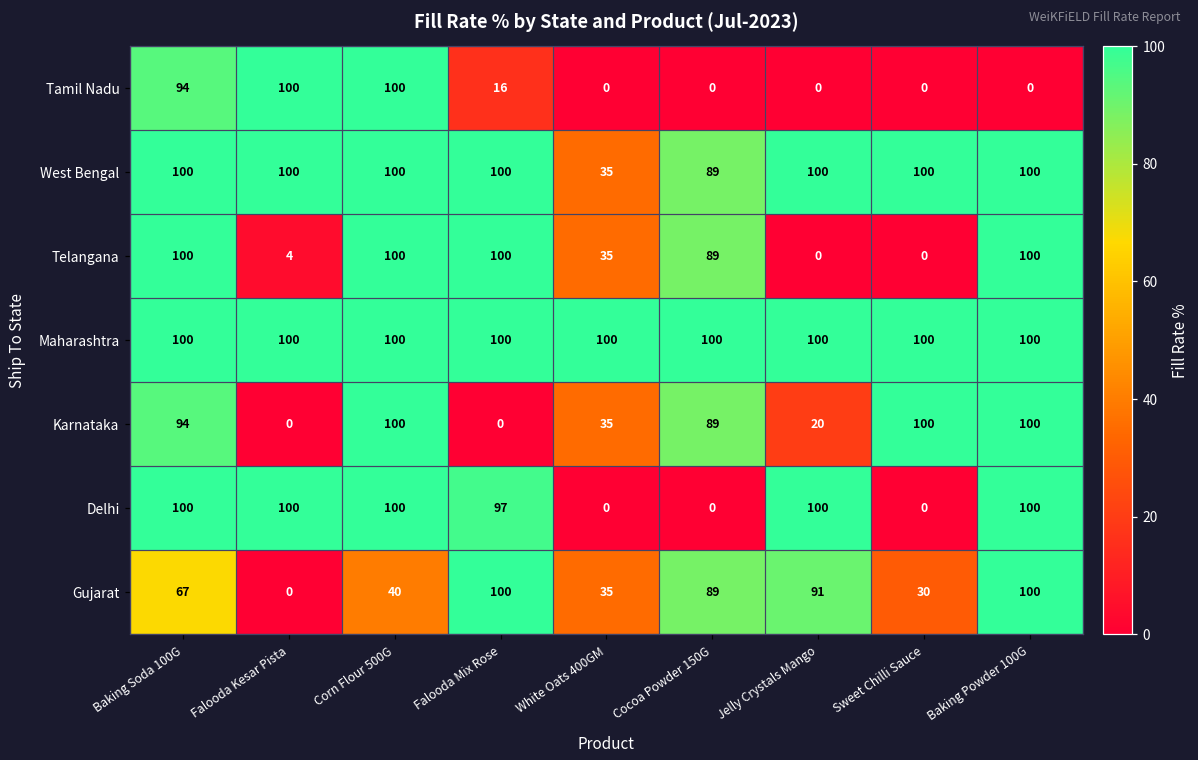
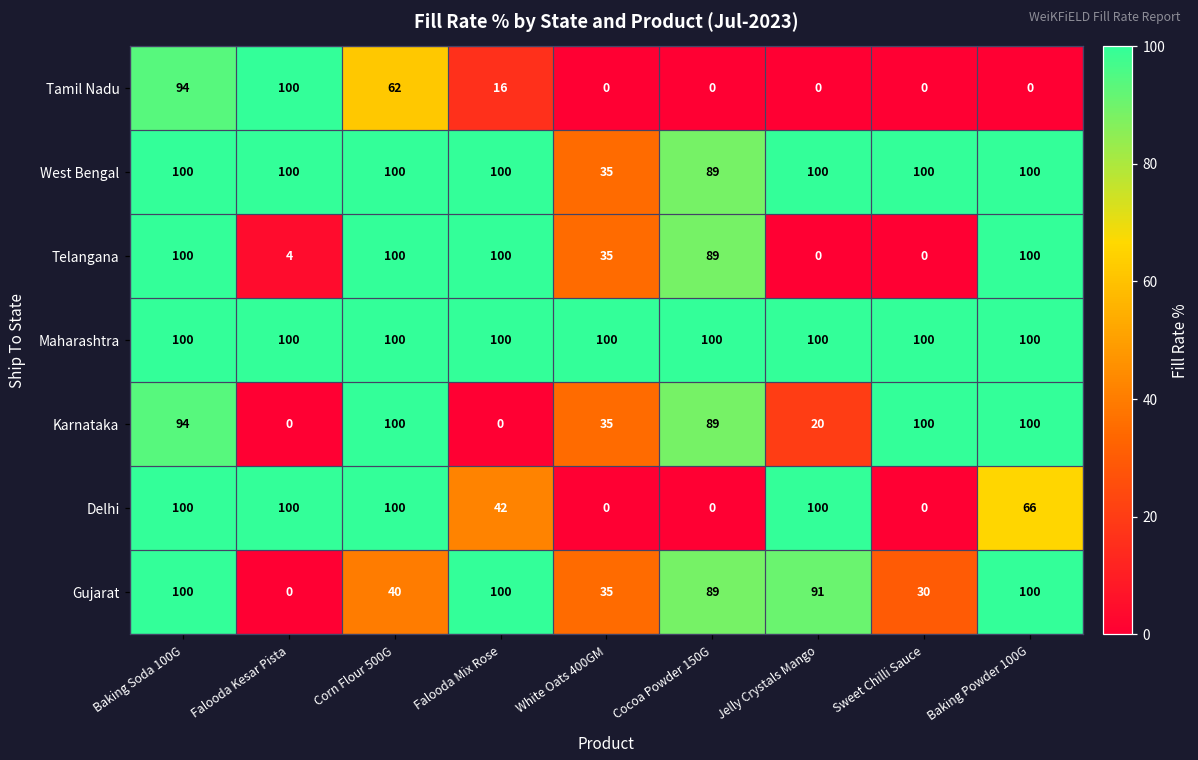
  {
    "Tamil Nadu": {
      "Baking Soda 100G": 94,
      "Falooda Kesar Pista": 100,
-     "Corn Flour 500G": 100,
+     "Corn Flour 500G": 62,
      "Falooda Mix Rose": 16,
      "White Oats 400GM": 0,
      "Cocoa Powder 150G": 0,
      "Jelly Crystals Mango": 0,
      "Sweet Chilli Sauce": 0,
      "Baking Powder 100G": 0
    },
    "West Bengal": {
      "Baking Soda 100G": 100,
      "Falooda Kesar Pista": 100,
      "Corn Flour 500G": 100,
      "Falooda Mix Rose": 100,
      "White Oats 400GM": 35,
      "Cocoa Powder 150G": 89,
      "Jelly Crystals Mango": 100,
      "Sweet Chilli Sauce": 100,
      "Baking Powder 100G": 100
    },
    "Telangana": {
      "Baking Soda 100G": 100,
      "Falooda Kesar Pista": 4,
      "Corn Flour 500G": 100,
      "Falooda Mix Rose": 100,
      "White Oats 400GM": 35,
      "Cocoa Powder 150G": 89,
      "Jelly Crystals Mango": 0,
      "Sweet Chilli Sauce": 0,
      "Baking Powder 100G": 100
    },
    "Maharashtra": {
      "Baking Soda 100G": 100,
      "Falooda Kesar Pista": 100,
      "Corn Flour 500G": 100,
      "Falooda Mix Rose": 100,
      "White Oats 400GM": 100,
      "Cocoa Powder 150G": 100,
      "Jelly Crystals Mango": 100,
      "Sweet Chilli Sauce": 100,
      "Baking Powder 100G": 100
    },
    "Karnataka": {
      "Baking Soda 100G": 94,
      "Falooda Kesar Pista": 0,
      "Corn Flour 500G": 100,
      "Falooda Mix Rose": 0,
      "White Oats 400GM": 35,
      "Cocoa Powder 150G": 89,
      "Jelly Crystals Mango": 20,
      "Sweet Chilli Sauce": 100,
      "Baking Powder 100G": 100
    },
    "Delhi": {
      "Baking Soda 100G": 100,
      "Falooda Kesar Pista": 100,
      "Corn Flour 500G": 100,
-     "Falooda Mix Rose": 97,
+     "Falooda Mix Rose": 42,
      "White Oats 400GM": 0,
      "Cocoa Powder 150G": 0,
      "Jelly Crystals Mango": 100,
      "Sweet Chilli Sauce": 0,
-     "Baking Powder 100G": 100
+     "Baking Powder 100G": 66
    },
    "Gujarat": {
-     "Baking Soda 100G": 67,
+     "Baking Soda 100G": 100,
      "Falooda Kesar Pista": 0,
      "Corn Flour 500G": 40,
      "Falooda Mix Rose": 100,
      "White Oats 400GM": 35,
      "Cocoa Powder 150G": 89,
      "Jelly Crystals Mango": 91,
      "Sweet Chilli Sauce": 30,
      "Baking Powder 100G": 100
    }
  }
